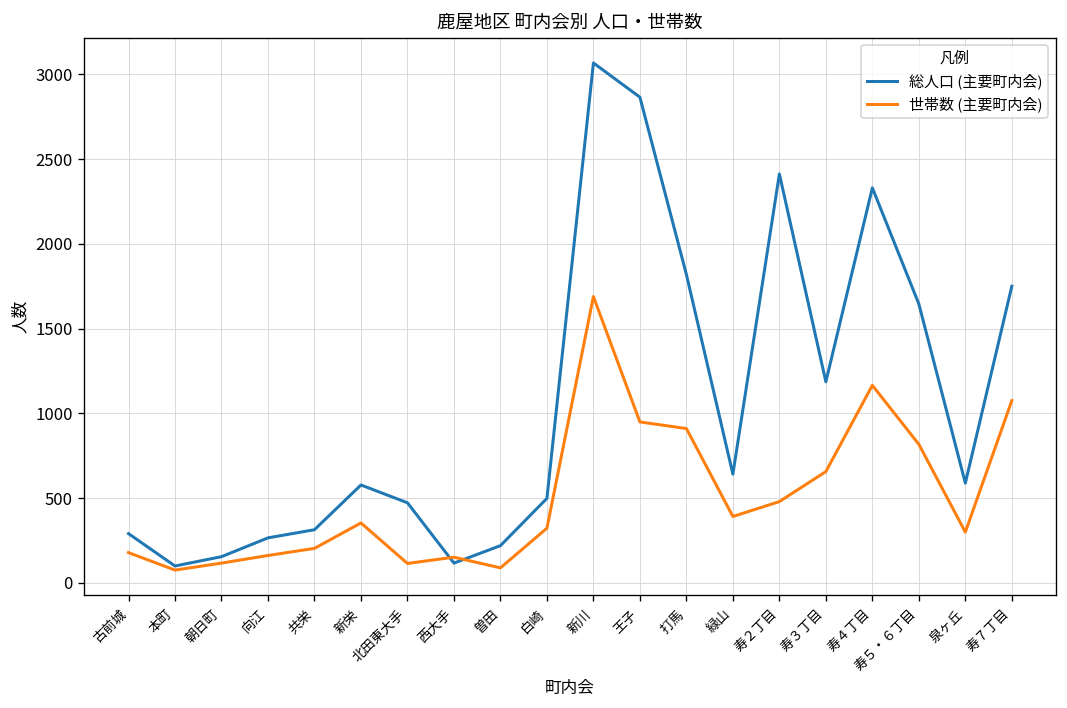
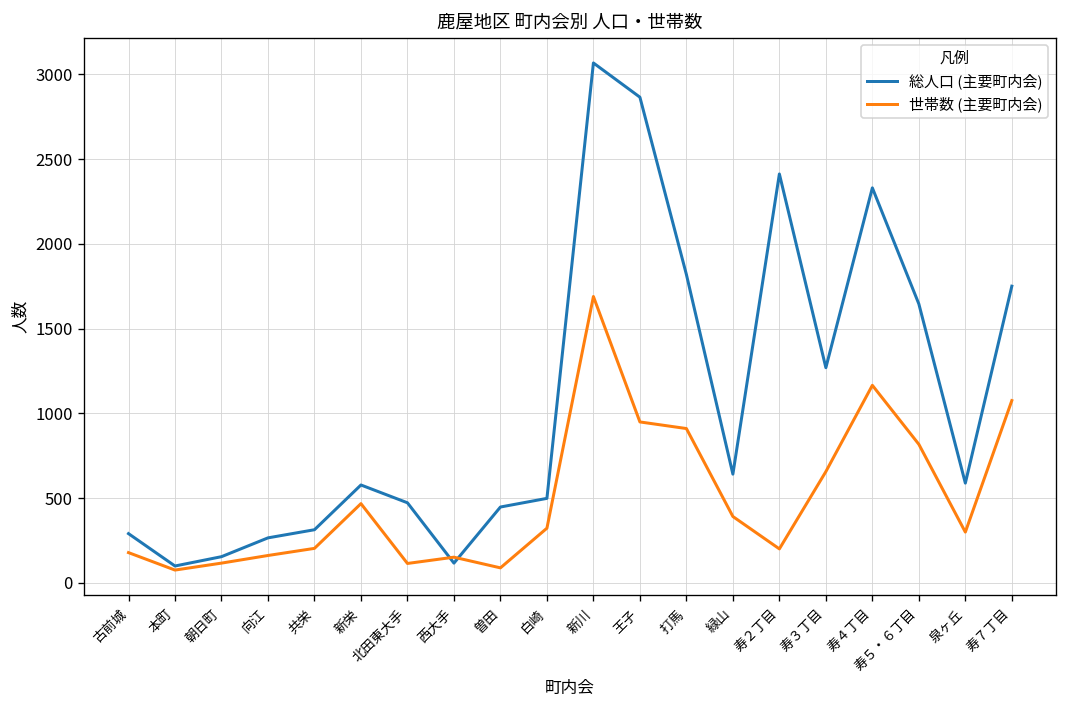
  {
    "総人口 (主要町内会)": {
      "古前城": 290,
      "本町": 100,
      "朝日町": 160,
      "向江": 270,
      "共栄": 310,
      "新栄": 580,
      "北田東大手": 470,
      "西大手": 120,
-     "曽田": 220,
+     "曽田": 450,
      "白崎": 500,
      "新川": 3070,
      "王子": 2870,
      "打馬": 1820,
      "緑山": 640,
      "寿２丁目": 2410,
-     "寿３丁目": 1190,
+     "寿３丁目": 1270,
      "寿４丁目": 2330,
      "寿５・６丁目": 1650,
      "泉ヶ丘": 590,
      "寿７丁目": 1750
    },
    "世帯数 (主要町内会)": {
      "古前城": 180,
      "本町": 80,
      "朝日町": 120,
      "向江": 160,
      "共栄": 200,
-     "新栄": 350,
+     "新栄": 470,
      "北田東大手": 120,
      "西大手": 150,
      "曽田": 90,
      "白崎": 320,
      "新川": 1690,
      "王子": 950,
      "打馬": 910,
      "緑山": 390,
-     "寿２丁目": 480,
+     "寿２丁目": 200,
      "寿３丁目": 660,
      "寿４丁目": 1170,
      "寿５・６丁目": 820,
      "泉ヶ丘": 300,
      "寿７丁目": 1080
    }
  }
